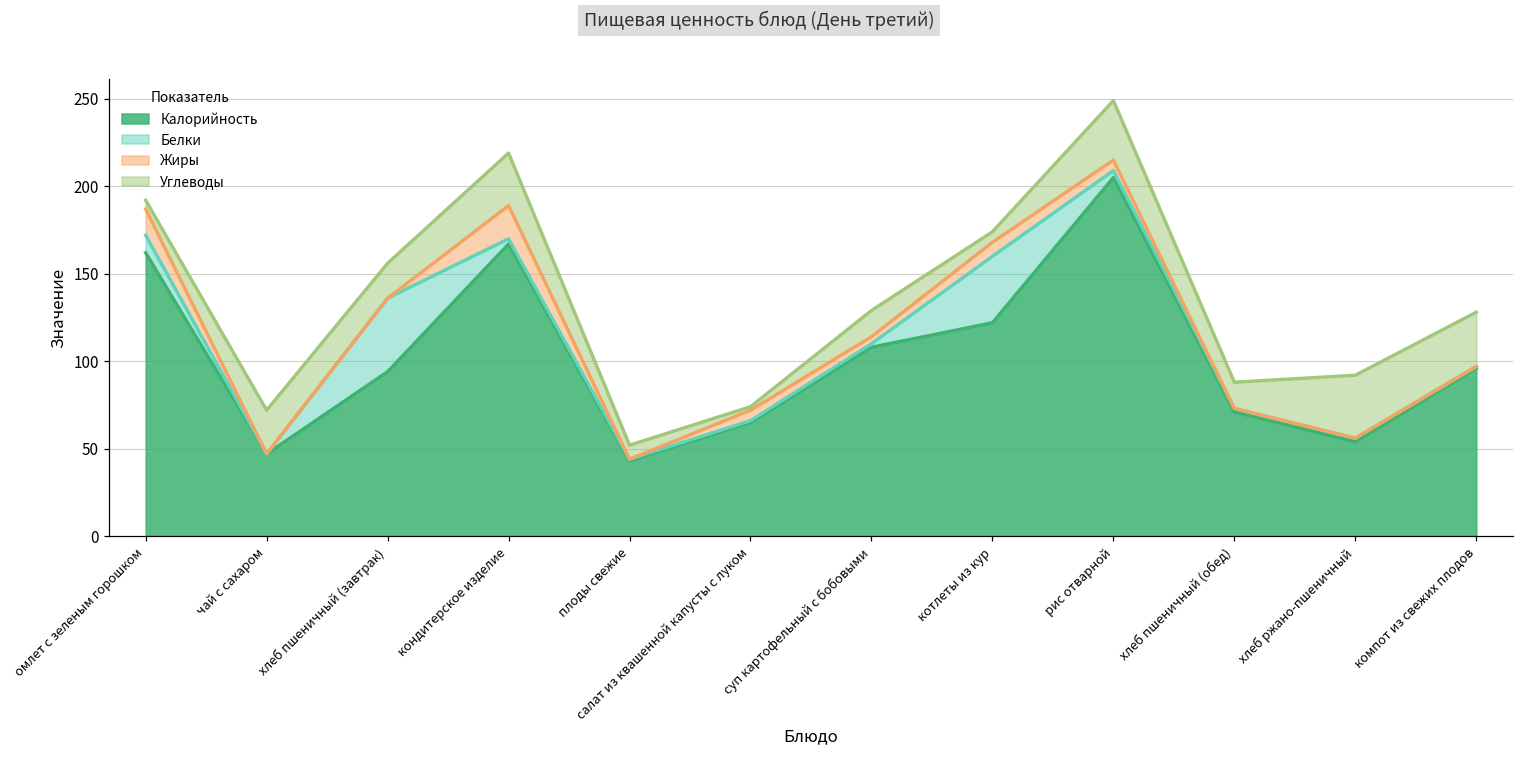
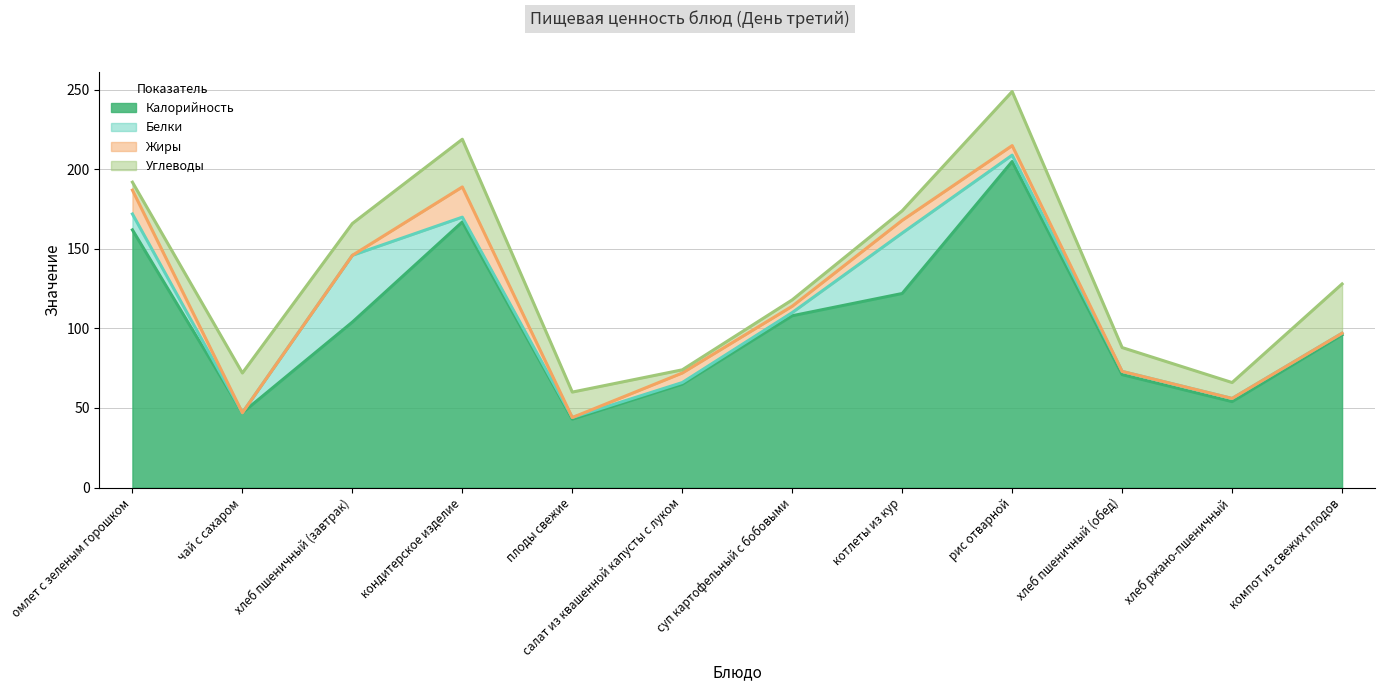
  {
    "Калорийность": {
      "омлет с зеленым горошком": 162,
-     "хлеб пшеничный (завтрак)": 94,
+     "хлеб пшеничный (завтрак)": 104,
      "кондитерское изделие": 167,
      "суп картофельный с бобовыми": 108,
      "котлеты из кур": 122,
      "рис отварной": 205,
      "хлеб пшеничный (обед)": 71,
      "хлеб ржано-пшеничный": 54
    },
    "Белки": {
      "омлет с зеленым горошком": 10,
      "кондитерское изделие": 3,
      "суп картофельный с бобовыми": 2,
      "котлеты из кур": 38,
      "рис отварной": 4
    },
    "Жиры": {
      "омлет с зеленым горошком": 15,
      "кондитерское изделие": 19,
      "салат из квашенной капусты с луком": 6,
      "суп картофельный с бобовыми": 4,
      "котлеты из кур": 8,
      "рис отварной": 6
    },
    "Углеводы": {
      "омлет с зеленым горошком": 5,
      "чай с сахаром": 25,
      "хлеб пшеничный (завтрак)": 20,
      "кондитерское изделие": 30,
-     "плоды свежие": 8,
+     "плоды свежие": 16,
      "салат из квашенной капусты с луком": 2,
-     "суп картофельный с бобовыми": 15,
+     "суп картофельный с бобовыми": 4,
      "котлеты из кур": 6,
      "рис отварной": 34,
      "хлеб пшеничный (обед)": 15,
-     "хлеб ржано-пшеничный": 36,
+     "хлеб ржано-пшеничный": 10,
      "компот из свежих плодов": 31
    }
  }
